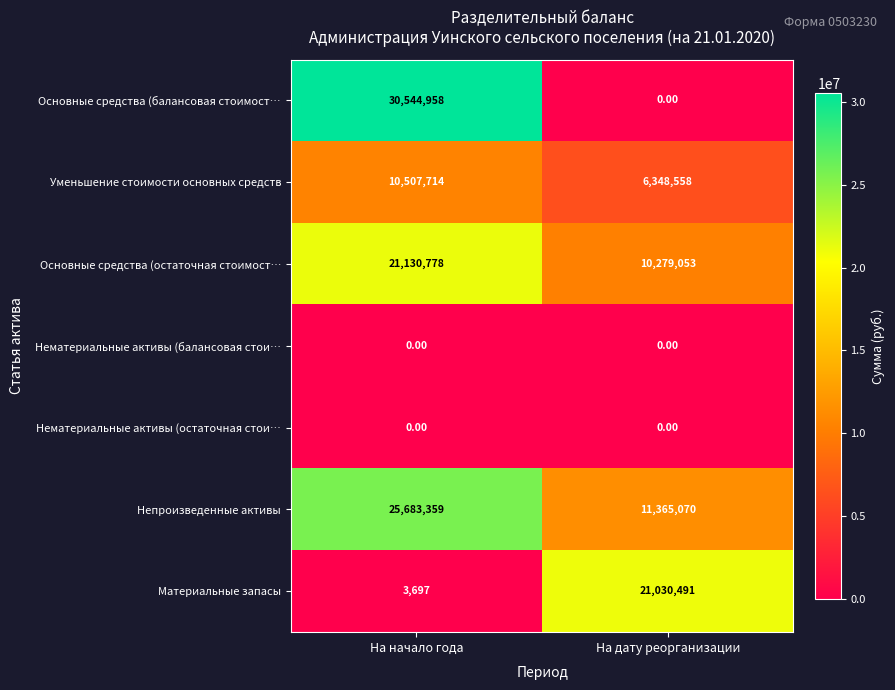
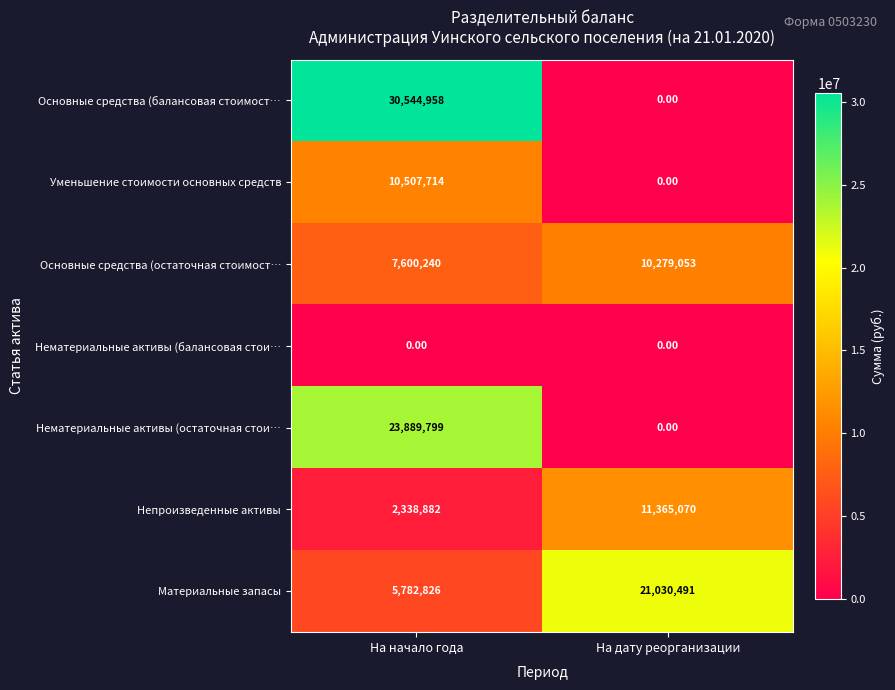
  {
    "Основные средства (балансовая стоимост…": {
      "На начало года": "30,544,958",
      "На дату реорганизации": "0.00"
    },
    "Уменьшение стоимости основных средств": {
      "На начало года": "10,507,714",
-     "На дату реорганизации": "6,348,558"
+     "На дату реорганизации": "0.00"
    },
    "Основные средства (остаточная стоимост…": {
-     "На начало года": "21,130,778",
+     "На начало года": "7,600,240",
      "На дату реорганизации": "10,279,053"
    },
    "Нематериальные активы (балансовая стои…": {
      "На начало года": "0.00",
      "На дату реорганизации": "0.00"
    },
    "Нематериальные активы (остаточная стои…": {
-     "На начало года": "0.00",
+     "На начало года": "23,889,799",
      "На дату реорганизации": "0.00"
    },
    "Непроизведенные активы": {
-     "На начало года": "25,683,359",
+     "На начало года": "2,338,882",
      "На дату реорганизации": "11,365,070"
    },
    "Материальные запасы": {
-     "На начало года": "3,697",
+     "На начало года": "5,782,826",
      "На дату реорганизации": "21,030,491"
    }
  }
